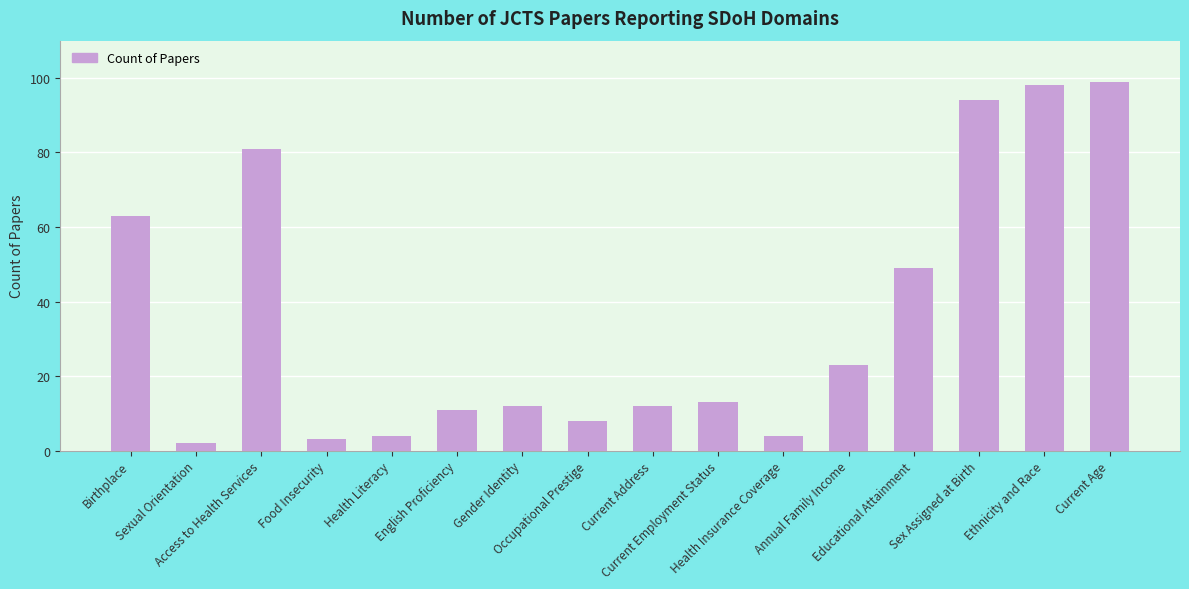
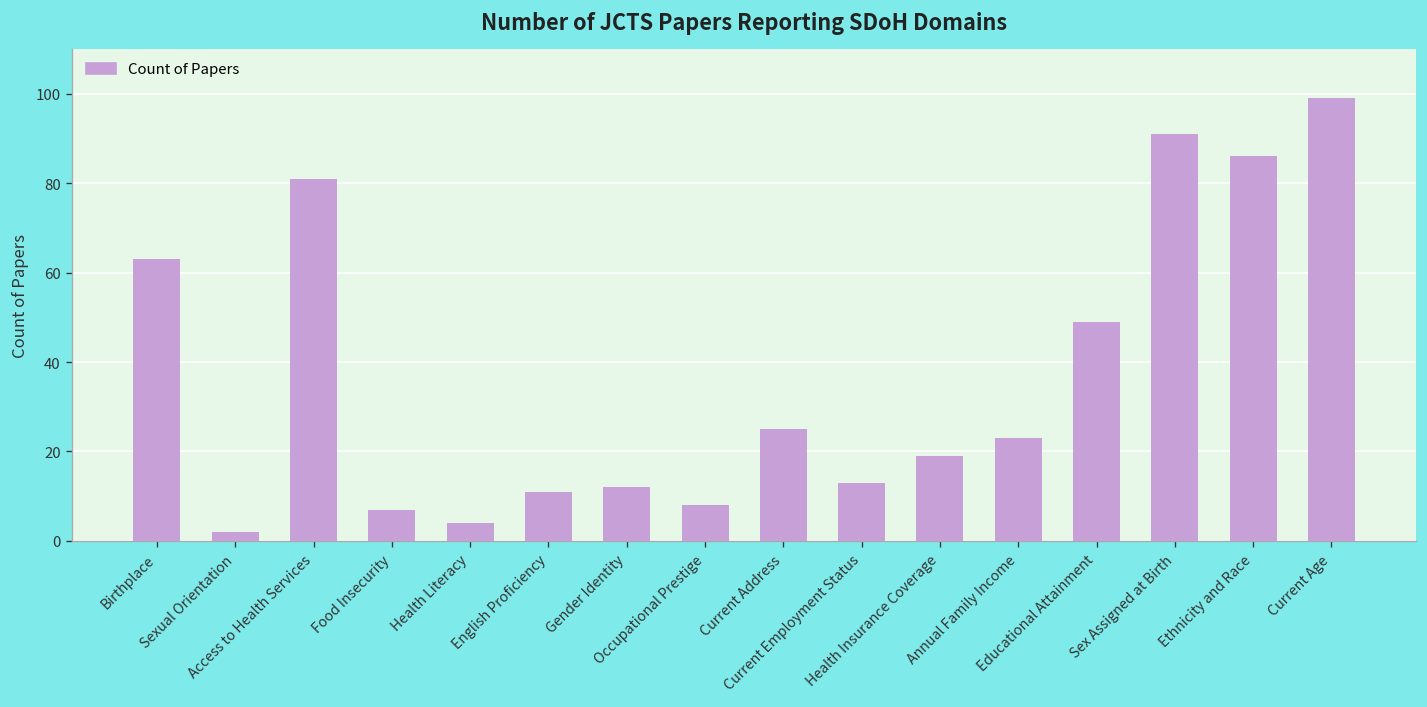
  {
    "Birthplace": 63,
    "Sexual Orientation": 2,
    "Access to Health Services": 81,
-   "Food Insecurity": 3,
+   "Food Insecurity": 7,
    "Health Literacy": 4,
    "English Proficiency": 11,
    "Gender Identity": 12,
    "Occupational Prestige": 8,
-   "Current Address": 12,
+   "Current Address": 25,
    "Current Employment Status": 13,
-   "Health Insurance Coverage": 4,
+   "Health Insurance Coverage": 19,
    "Annual Family Income": 23,
    "Educational Attainment": 49,
-   "Sex Assigned at Birth": 94,
-   "Ethnicity and Race": 98,
+   "Sex Assigned at Birth": 91,
+   "Ethnicity and Race": 86,
    "Current Age": 99
  }
